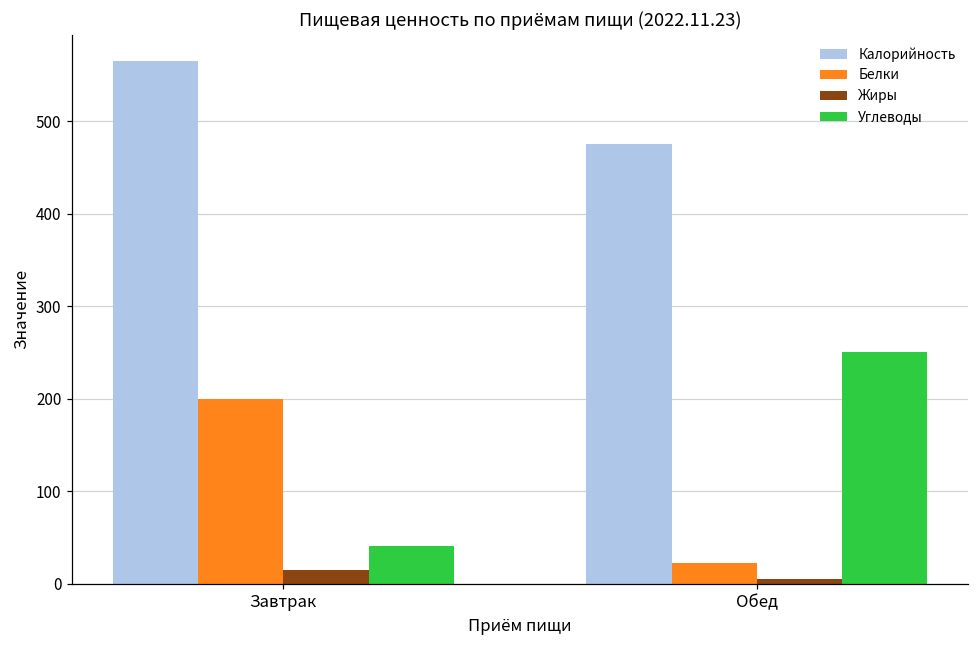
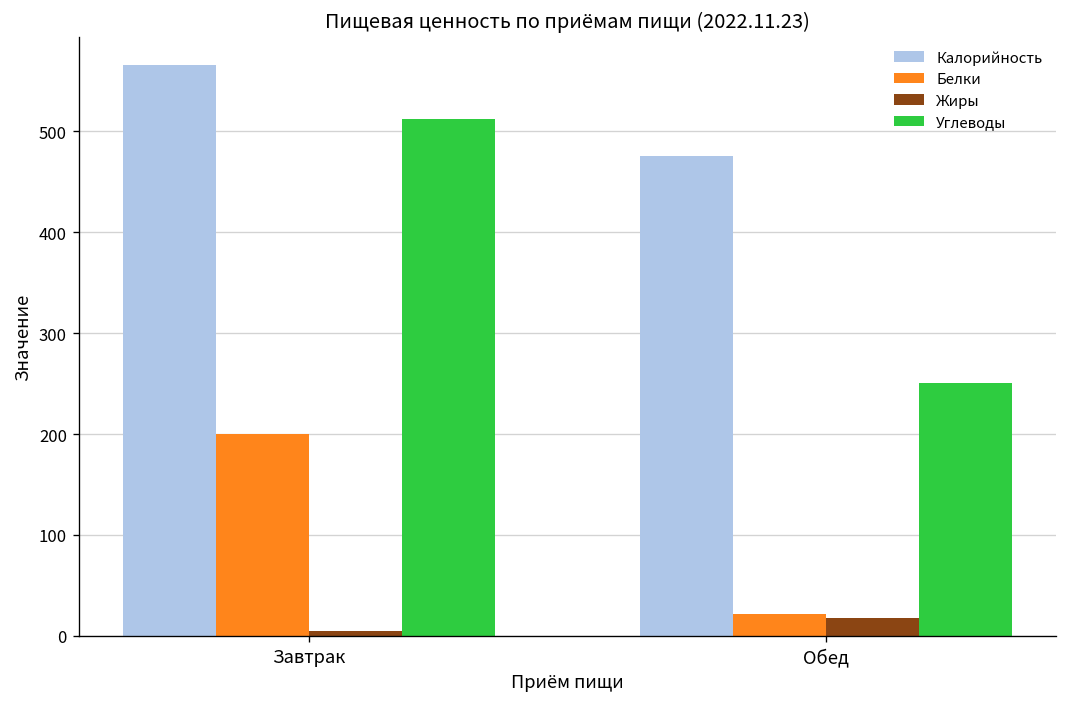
  {
    "Калорийность": {
      "Завтрак": 570,
      "Обед": 480
    },
    "Белки": {
      "Завтрак": 200,
      "Обед": 20
    },
    "Жиры": {
-     "Завтрак": 10,
-     "Обед": 10
+     "Завтрак": 0,
+     "Обед": 20
    },
    "Углеводы": {
-     "Завтрак": 40,
+     "Завтрак": 510,
      "Обед": 250
    }
  }
